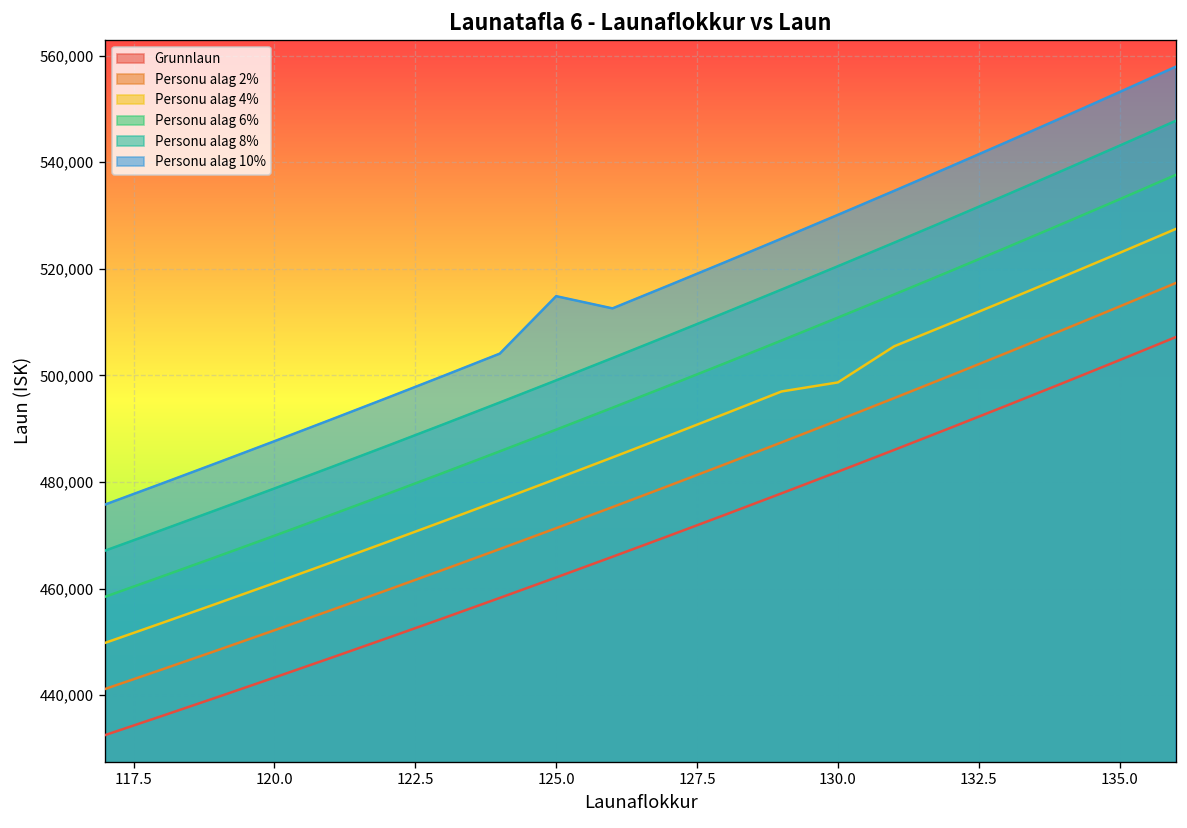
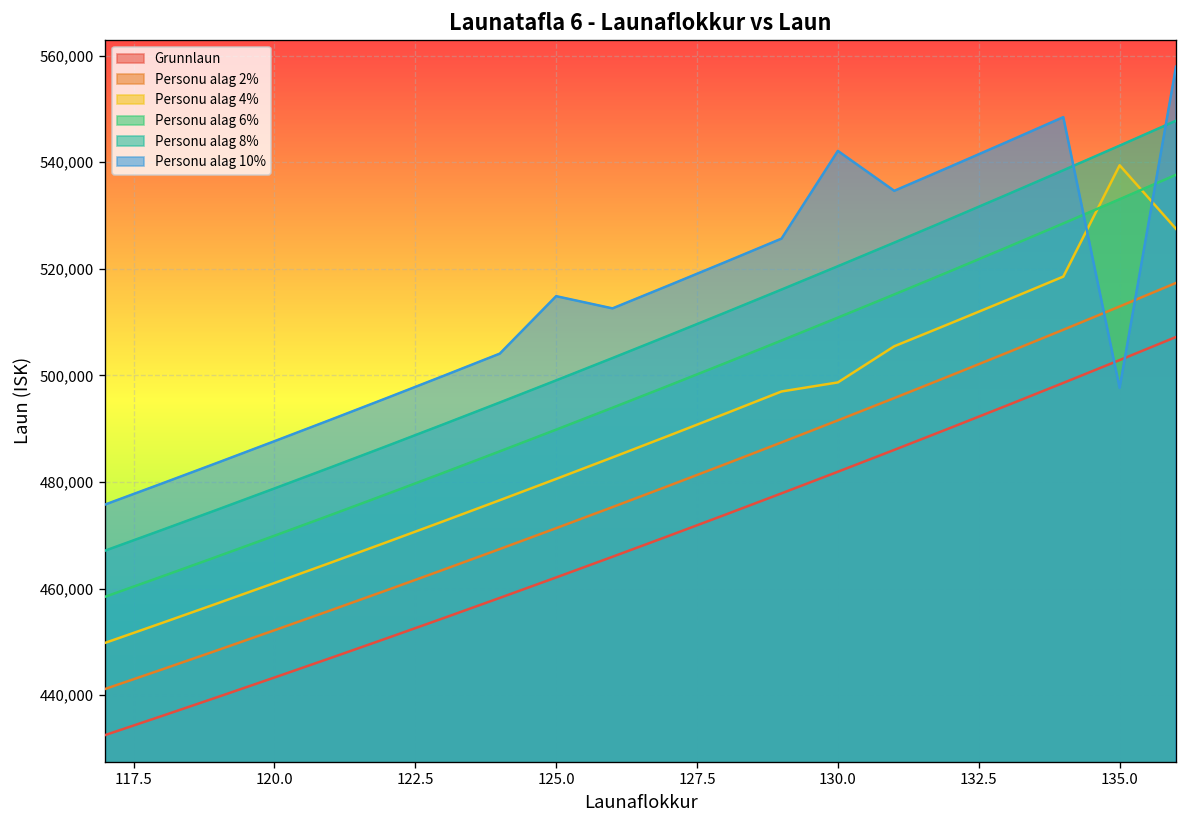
  {
    "Personu alag 4%": {
      "120.0": "461,000",
      "125.0": "481,000",
      "130.0": "499,000",
-     "135.0": "523,000"
+     "135.0": "539,000"
    },
    "Personu alag 10%": {
      "120.0": "488,000",
      "125.0": "515,000",
-     "130.0": "530,000",
-     "135.0": "553,000"
+     "130.0": "542,000",
+     "135.0": "498,000"
    }
  }
